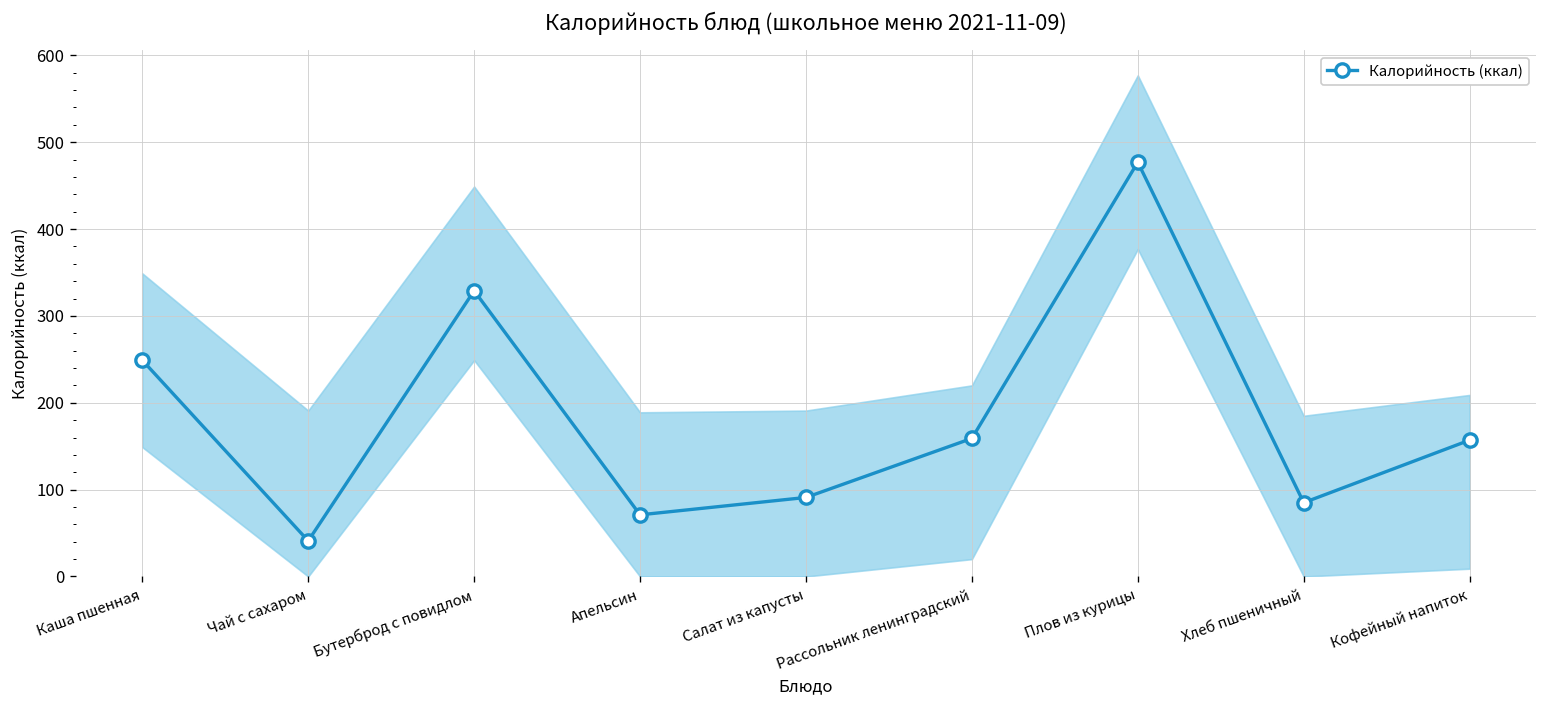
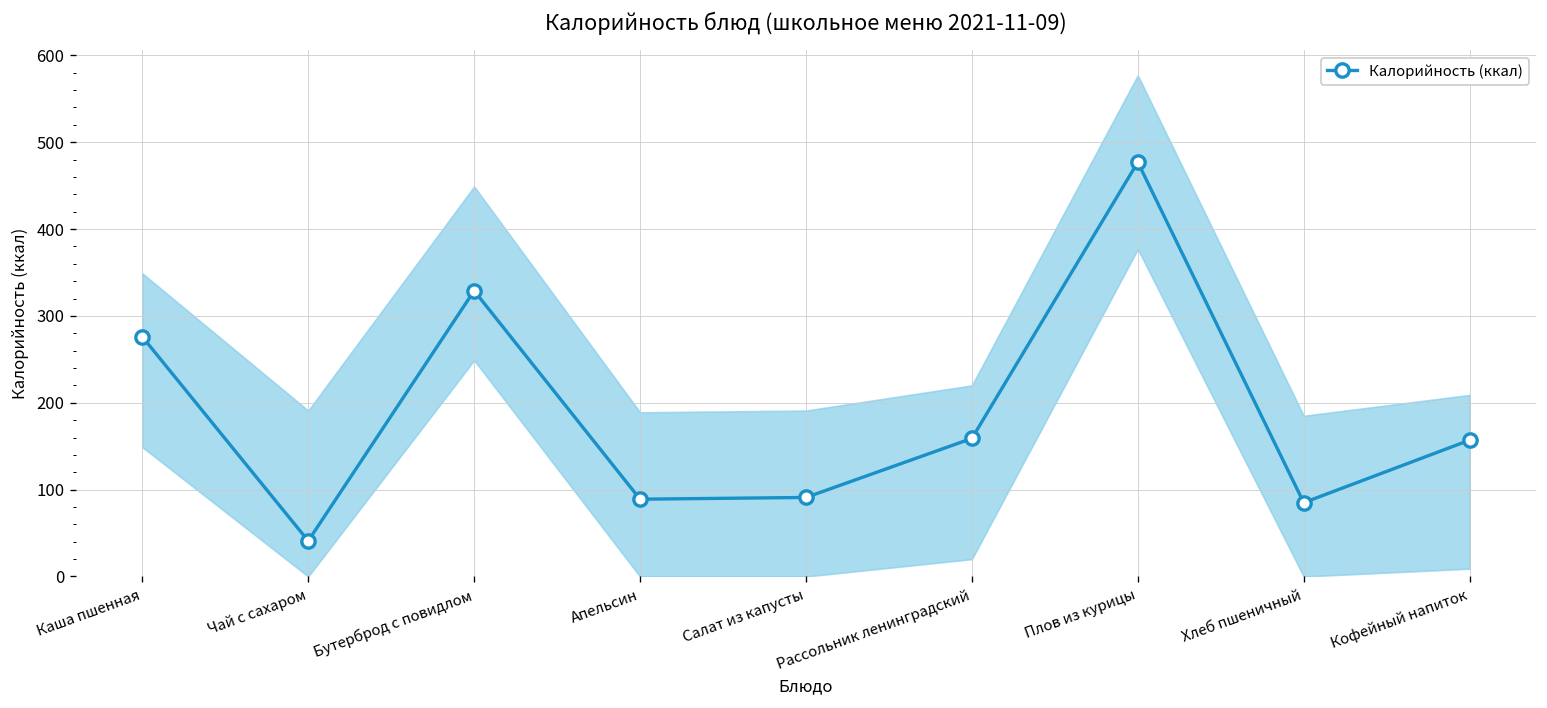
  {
    "Калорийность (ккал)": {
-     "Каша пшенная": 250,
+     "Каша пшенная": 280,
      "Чай с сахаром": 40,
      "Бутерброд с повидлом": 330,
-     "Апельсин": 70,
+     "Апельсин": 90,
      "Салат из капусты": 90,
      "Рассольник ленинградский": 160,
      "Плов из курицы": 480,
      "Хлеб пшеничный": 90,
      "Кофейный напиток": 160
    }
  }
